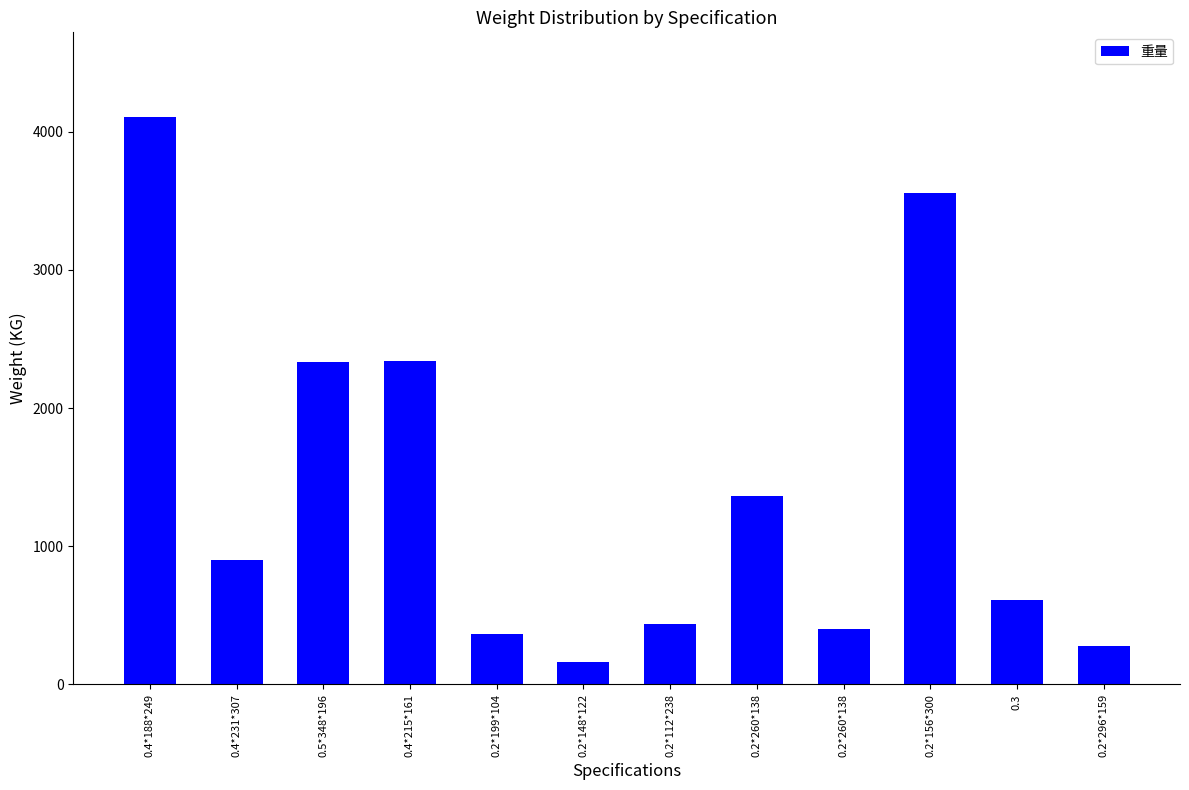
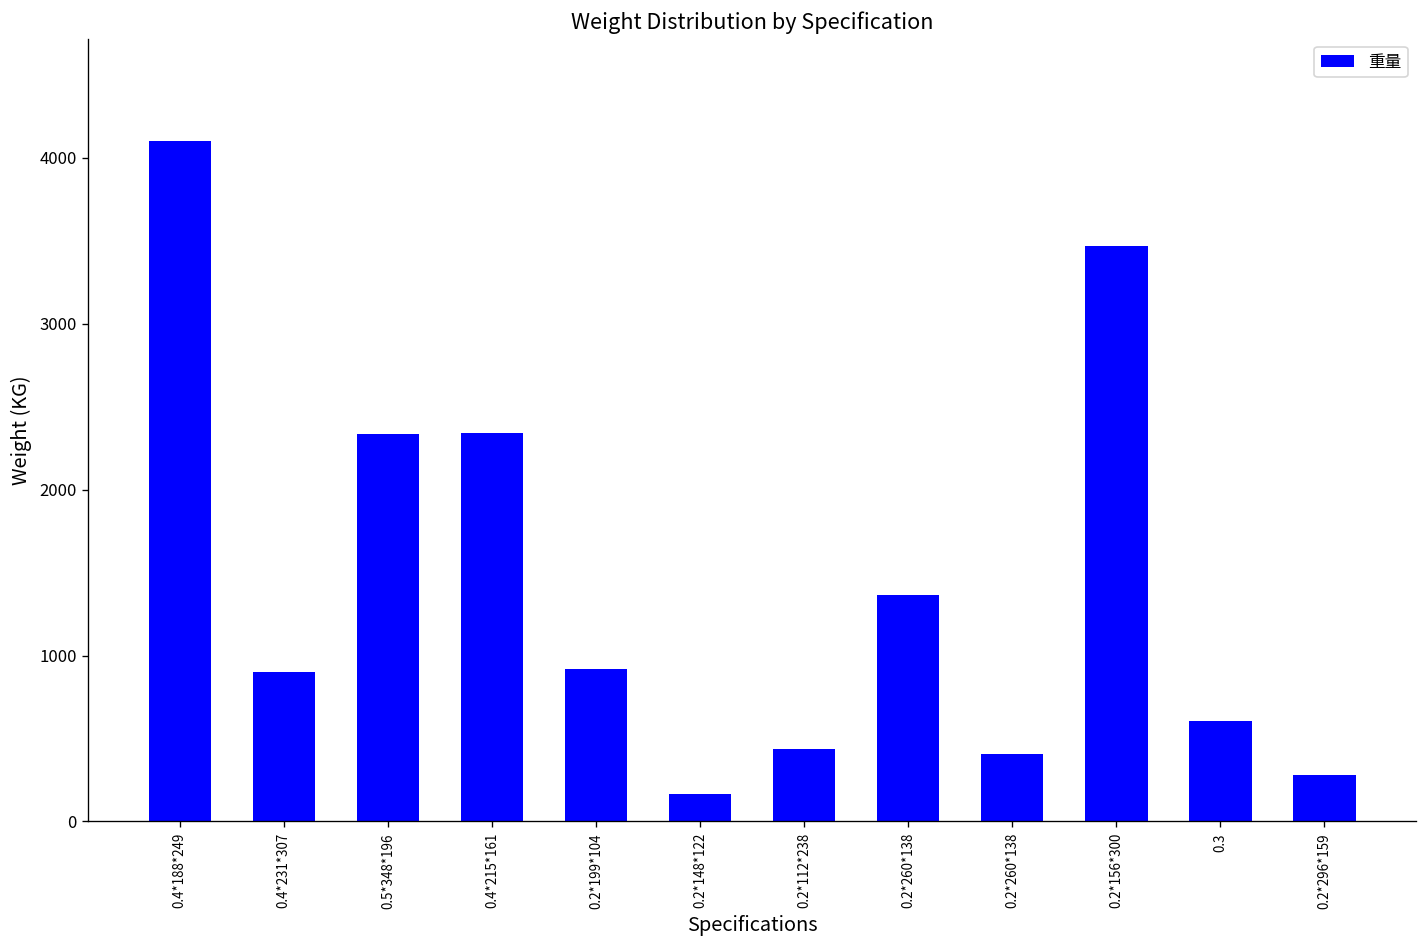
  {
    "0.4*188*249": 4100,
    "0.4*231*307": 900,
    "0.5*348*196": 2340,
    "0.4*215*161": 2340,
-   "0.2*199*104": 360,
+   "0.2*199*104": 920,
    "0.2*148*122": 170,
    "0.2*112*238": 440,
-   "0.2*156*300": 3560,
+   "0.2*156*300": 3470,
    "0.3": 610,
    "0.2*296*159": 280
  }
